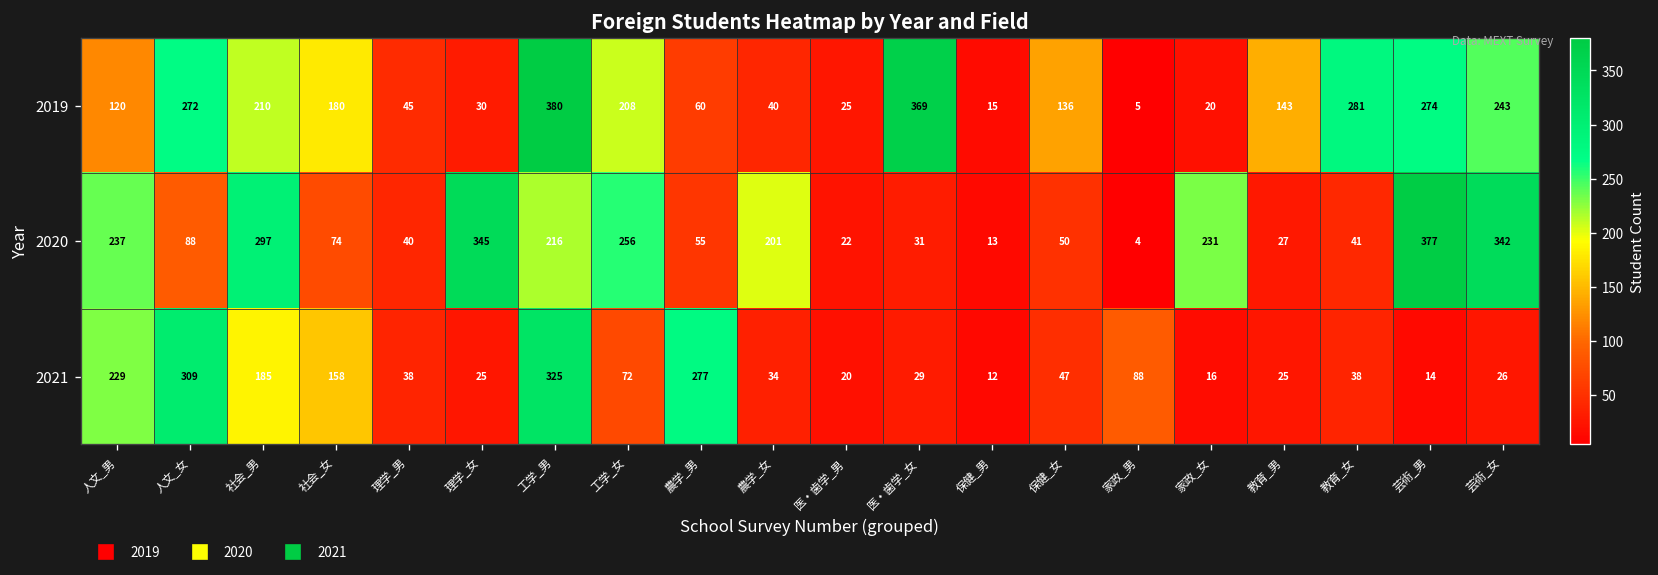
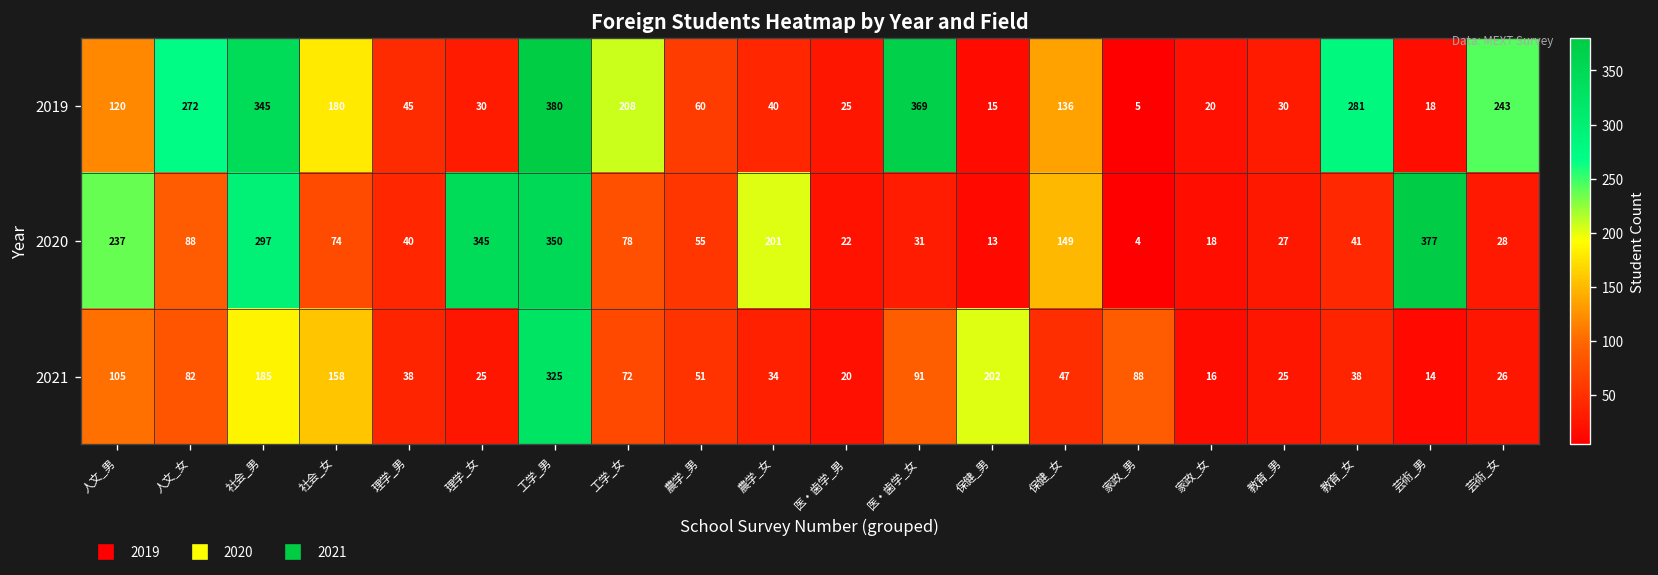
  {
    "2019": {
      "人文_男": 120,
      "人文_女": 272,
-     "社会_男": 210,
+     "社会_男": 345,
      "社会_女": 180,
      "理学_男": 45,
      "理学_女": 30,
      "工学_男": 380,
      "工学_女": 208,
      "農学_男": 60,
      "農学_女": 40,
      "医・歯学_男": 25,
      "医・歯学_女": 369,
      "保健_男": 15,
      "保健_女": 136,
      "家政_男": 5,
      "家政_女": 20,
-     "教育_男": 143,
+     "教育_男": 30,
      "教育_女": 281,
-     "芸術_男": 274
+     "芸術_男": 18
    },
    "2020": {
      "人文_男": 237,
      "人文_女": 88,
      "社会_男": 297,
      "社会_女": 74,
      "理学_男": 40,
      "理学_女": 345,
-     "工学_男": 216,
-     "工学_女": 256,
+     "工学_男": 350,
+     "工学_女": 78,
      "農学_男": 55,
      "農学_女": 201,
      "医・歯学_男": 22,
      "医・歯学_女": 31,
      "保健_男": 13,
-     "保健_女": 50,
+     "保健_女": 149,
      "家政_男": 4,
-     "家政_女": 231,
+     "家政_女": 18,
      "教育_男": 27,
      "教育_女": 41,
      "芸術_男": 377,
-     "芸術_女": 342
+     "芸術_女": 28
    },
    "2021": {
-     "人文_男": 229,
-     "人文_女": 309,
+     "人文_男": 105,
+     "人文_女": 82,
      "社会_男": 185,
      "社会_女": 158,
      "理学_男": 38,
      "理学_女": 25,
      "工学_男": 325,
      "工学_女": 72,
-     "農学_男": 277,
+     "農学_男": 51,
      "農学_女": 34,
      "医・歯学_男": 20,
-     "医・歯学_女": 29,
-     "保健_男": 12,
+     "医・歯学_女": 91,
+     "保健_男": 202,
      "保健_女": 47,
      "家政_男": 88,
      "家政_女": 16,
      "教育_男": 25,
      "教育_女": 38,
      "芸術_男": 14,
      "芸術_女": 26
    }
  }
